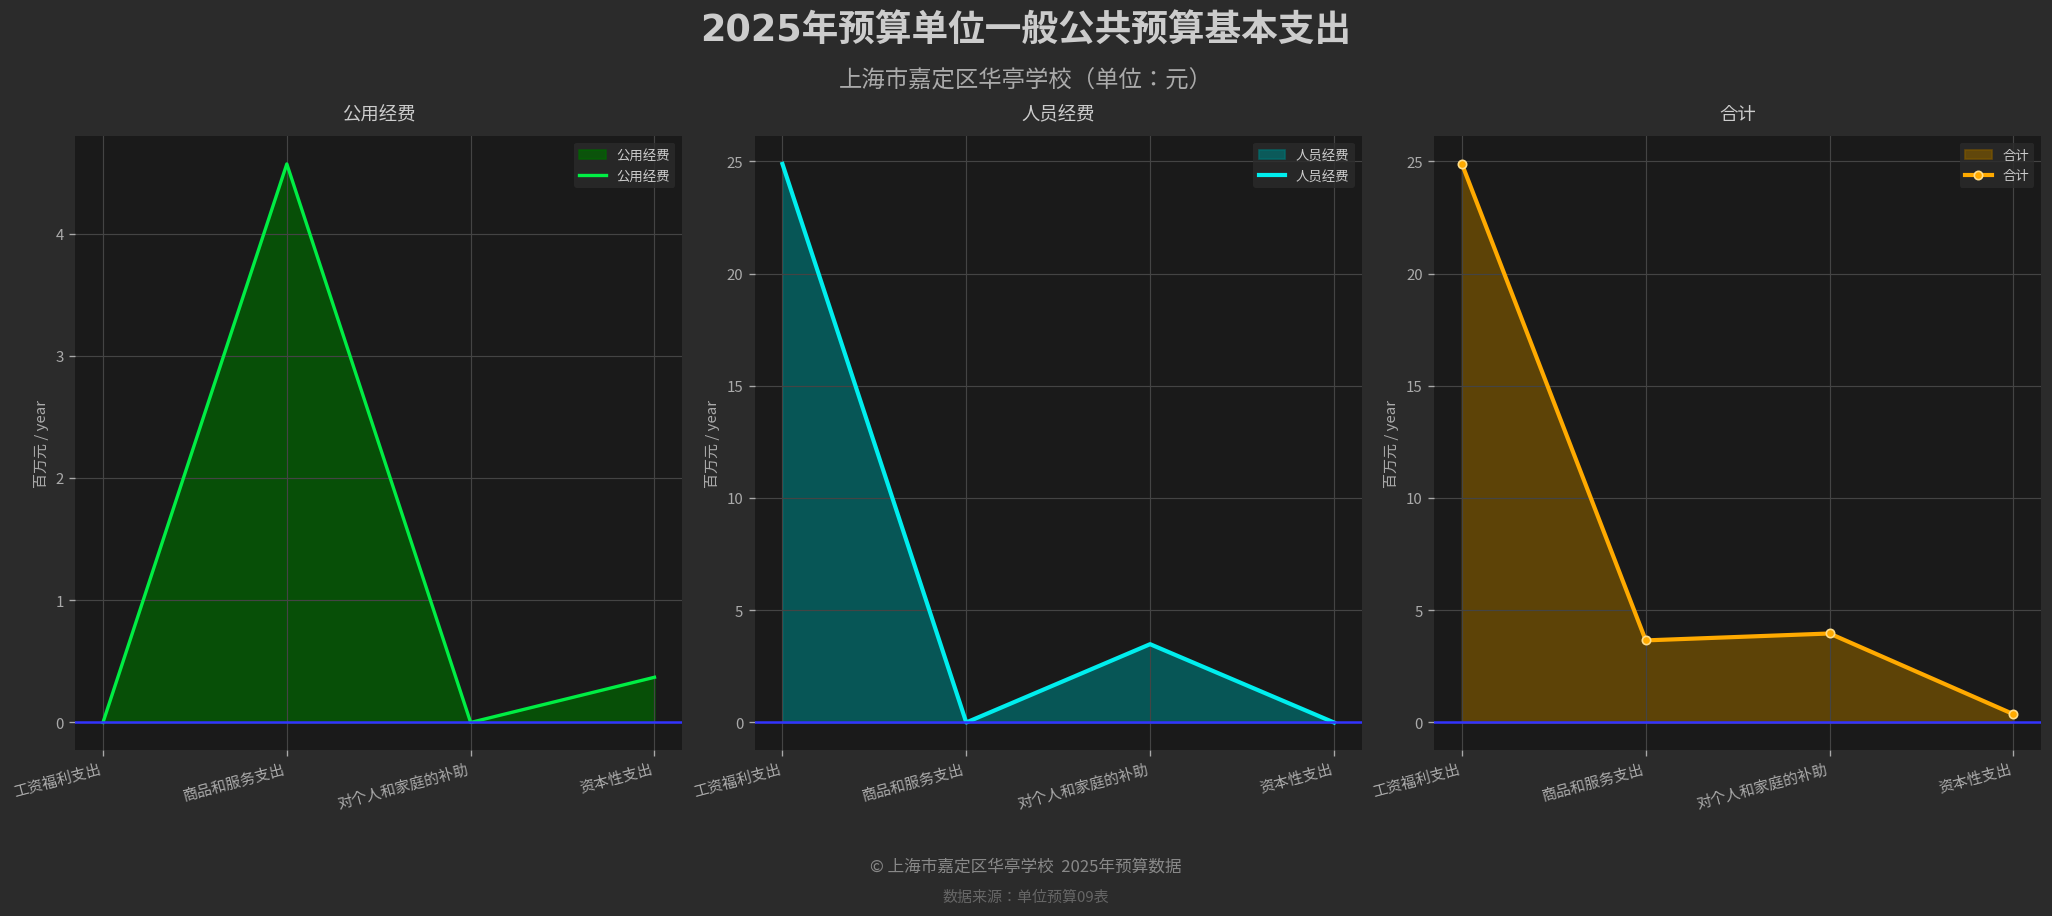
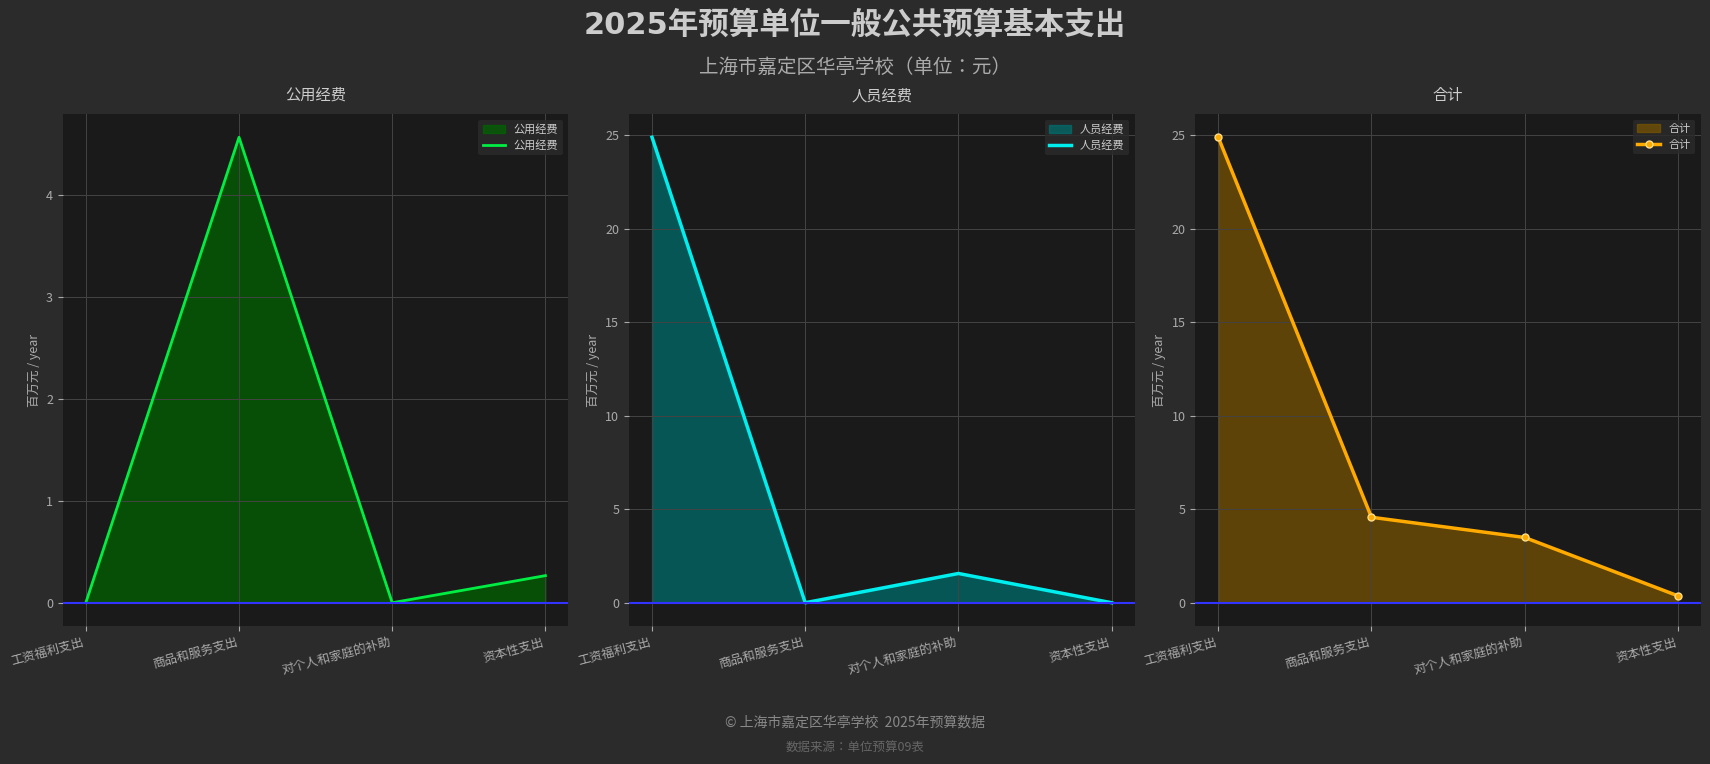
  {
    "公用经费": {
      "工资福利支出": 0.00,
      "商品和服务支出": 4.57,
      "对个人和家庭的补助": 0.00,
-     "资本性支出": 0.37
+     "资本性支出": 0.27
    },
    "人员经费": {
      "工资福利支出": 24.9,
      "商品和服务支出": 0.0,
-     "对个人和家庭的补助": 3.5,
+     "对个人和家庭的补助": 1.6,
      "资本性支出": 0.0
    },
    "合计": {
      "工资福利支出": 24.9,
-     "商品和服务支出": 3.7,
-     "对个人和家庭的补助": 4.0,
+     "商品和服务支出": 4.6,
+     "对个人和家庭的补助": 3.5,
      "资本性支出": 0.4
    }
  }
